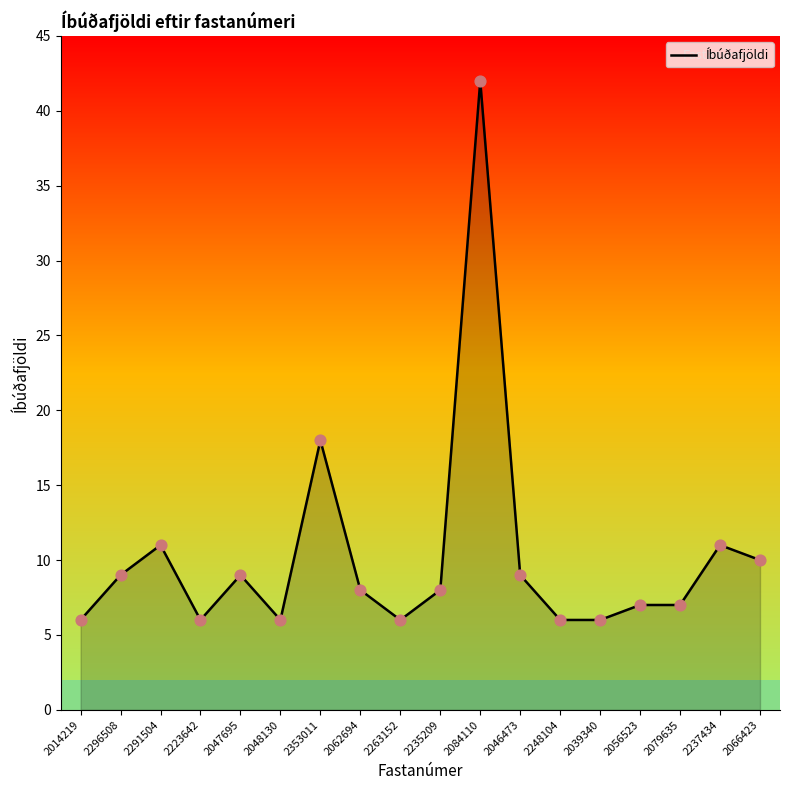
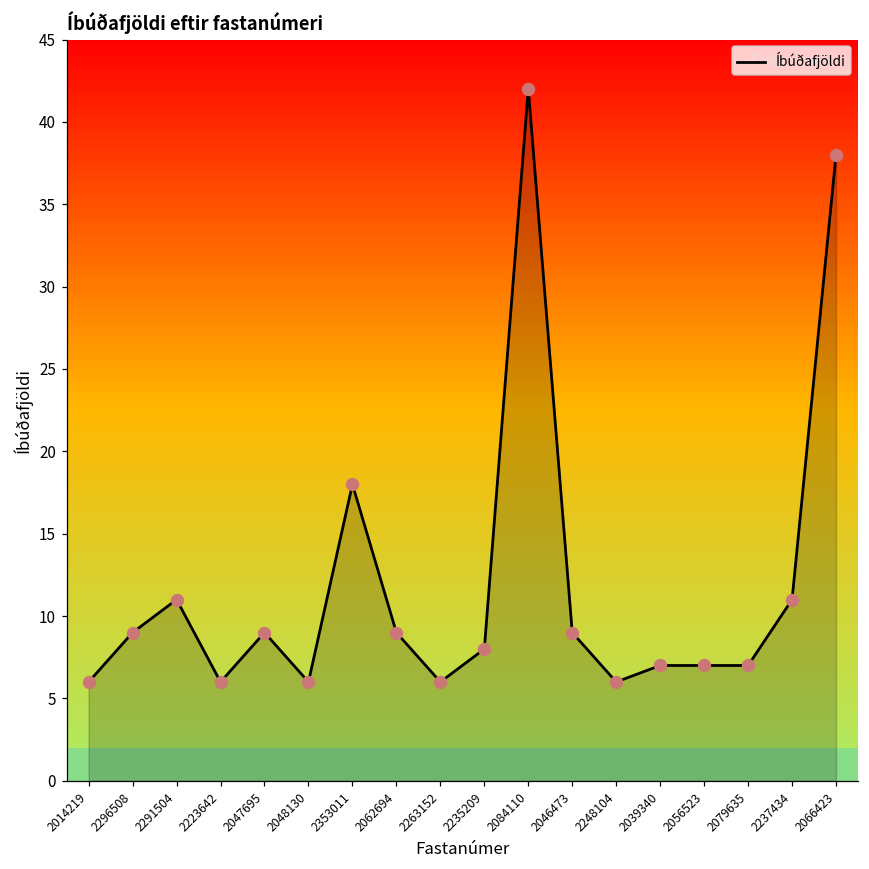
  {
    "2014219": 6,
    "2296508": 9,
    "2291504": 11,
    "2223642": 6,
    "2047695": 9,
    "2048130": 6,
    "2353011": 18,
-   "2062694": 8,
+   "2062694": 9,
    "2263152": 6,
    "2235209": 8,
    "2084110": 42,
    "2046473": 9,
    "2248104": 6,
-   "2039340": 6,
+   "2039340": 7,
    "2056523": 7,
    "2079635": 7,
    "2237434": 11,
-   "2066423": 10
+   "2066423": 38
  }
